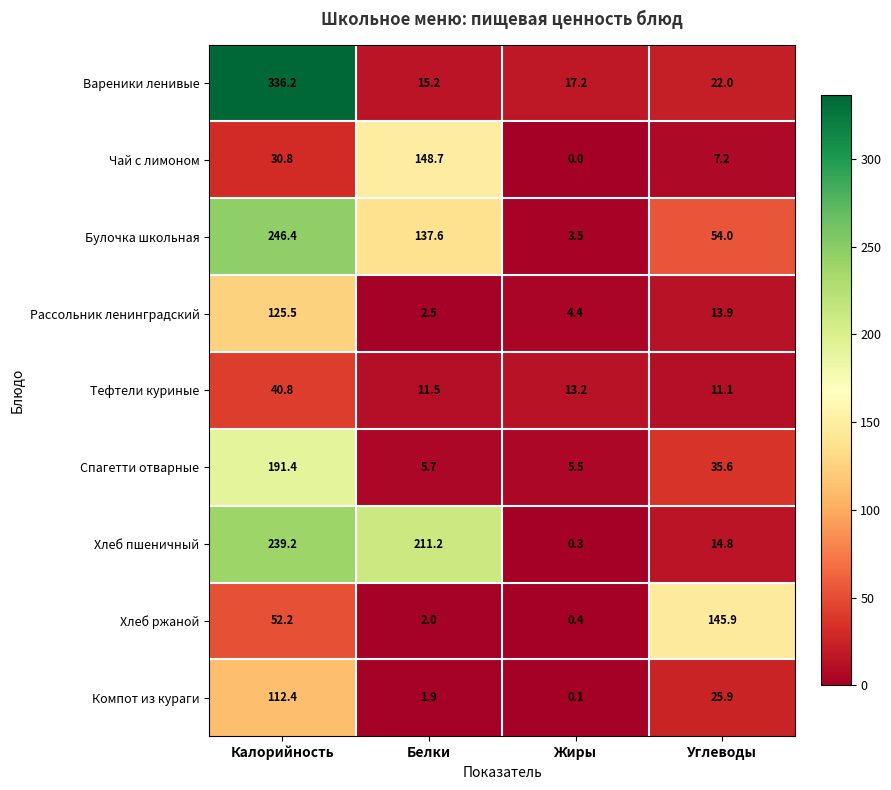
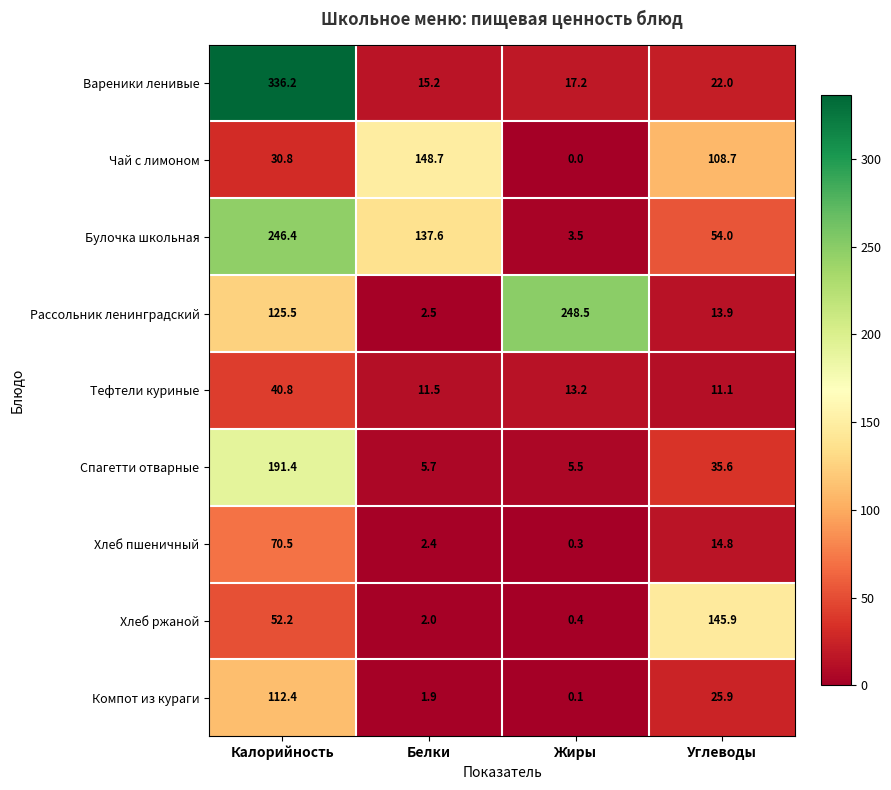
  {
    "Вареники ленивые": {
      "Калорийность": 336.2,
      "Белки": 15.2,
      "Жиры": 17.2,
      "Углеводы": 22.0
    },
    "Чай с лимоном": {
      "Калорийность": 30.8,
      "Белки": 148.7,
      "Жиры": 0.0,
-     "Углеводы": 7.2
+     "Углеводы": 108.7
    },
    "Булочка школьная": {
      "Калорийность": 246.4,
      "Белки": 137.6,
      "Жиры": 3.5,
      "Углеводы": 54.0
    },
    "Рассольник ленинградский": {
      "Калорийность": 125.5,
      "Белки": 2.5,
-     "Жиры": 4.4,
+     "Жиры": 248.5,
      "Углеводы": 13.9
    },
    "Тефтели куриные": {
      "Калорийность": 40.8,
      "Белки": 11.5,
      "Жиры": 13.2,
      "Углеводы": 11.1
    },
    "Спагетти отварные": {
      "Калорийность": 191.4,
      "Белки": 5.7,
      "Жиры": 5.5,
      "Углеводы": 35.6
    },
    "Хлеб пшеничный": {
-     "Калорийность": 239.2,
-     "Белки": 211.2,
+     "Калорийность": 70.5,
+     "Белки": 2.4,
      "Жиры": 0.3,
      "Углеводы": 14.8
    },
    "Хлеб ржаной": {
      "Калорийность": 52.2,
      "Белки": 2.0,
      "Жиры": 0.4,
      "Углеводы": 145.9
    },
    "Компот из кураги": {
      "Калорийность": 112.4,
      "Белки": 1.9,
      "Жиры": 0.1,
      "Углеводы": 25.9
    }
  }
